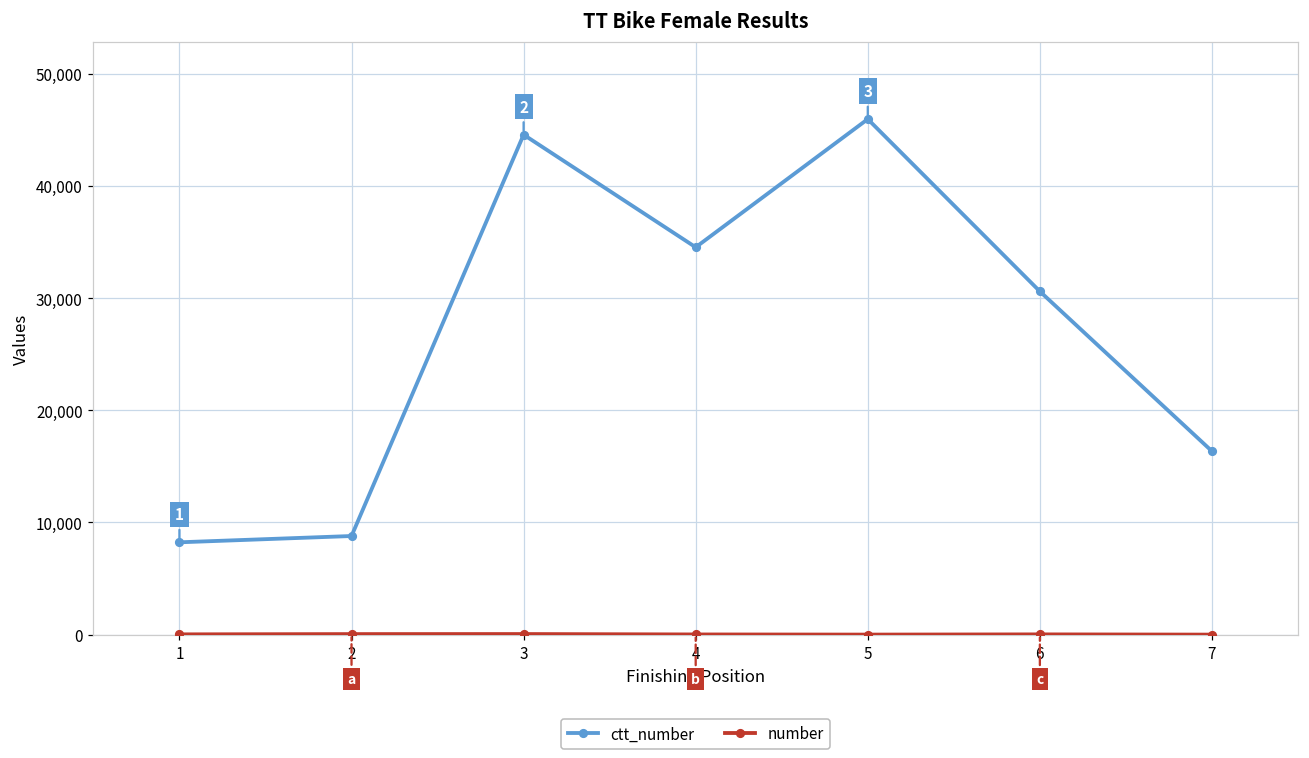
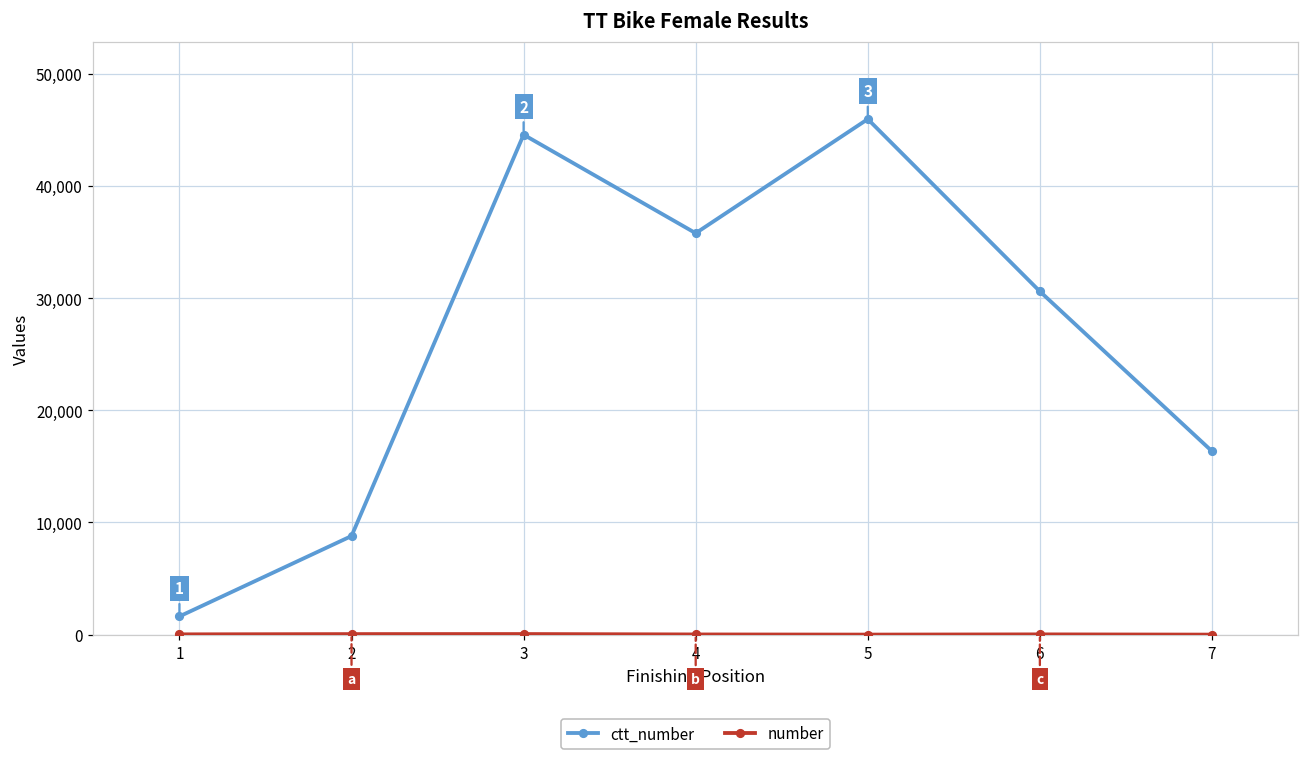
  {
    "ctt_number": {
-     "1": "8,200",
+     "1": "1,600",
      "2": "8,800",
-     "4": "34,500",
+     "4": "35,800",
      "6": "30,600",
      "7": "16,300"
    },
    "number": {
      "1": "0",
      "2": "0",
      "3": "100",
      "4": "0",
      "5": "0",
      "6": "0",
      "7": "0"
    }
  }
